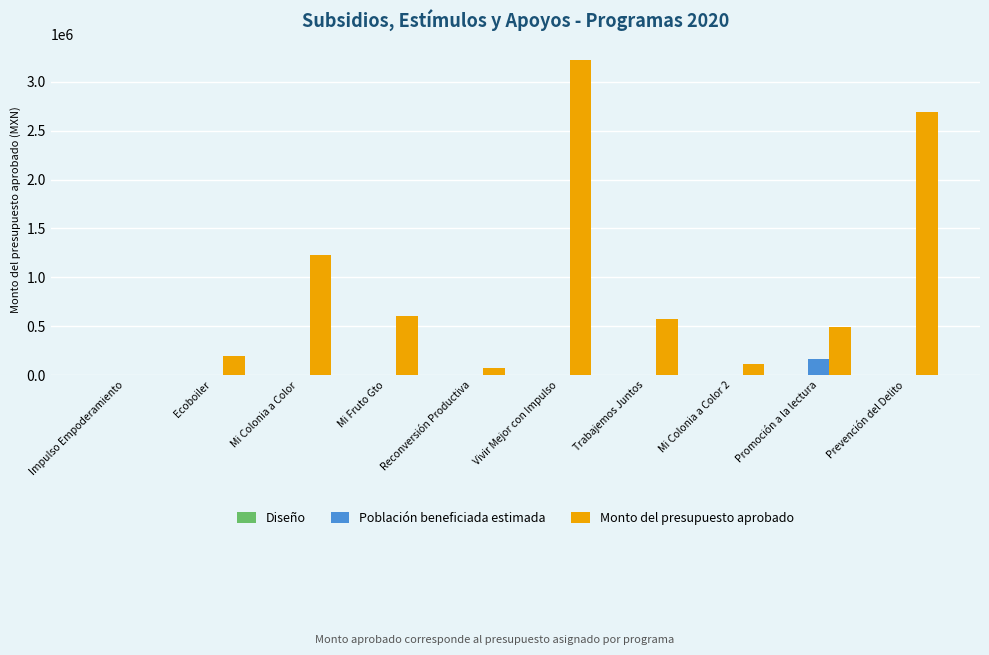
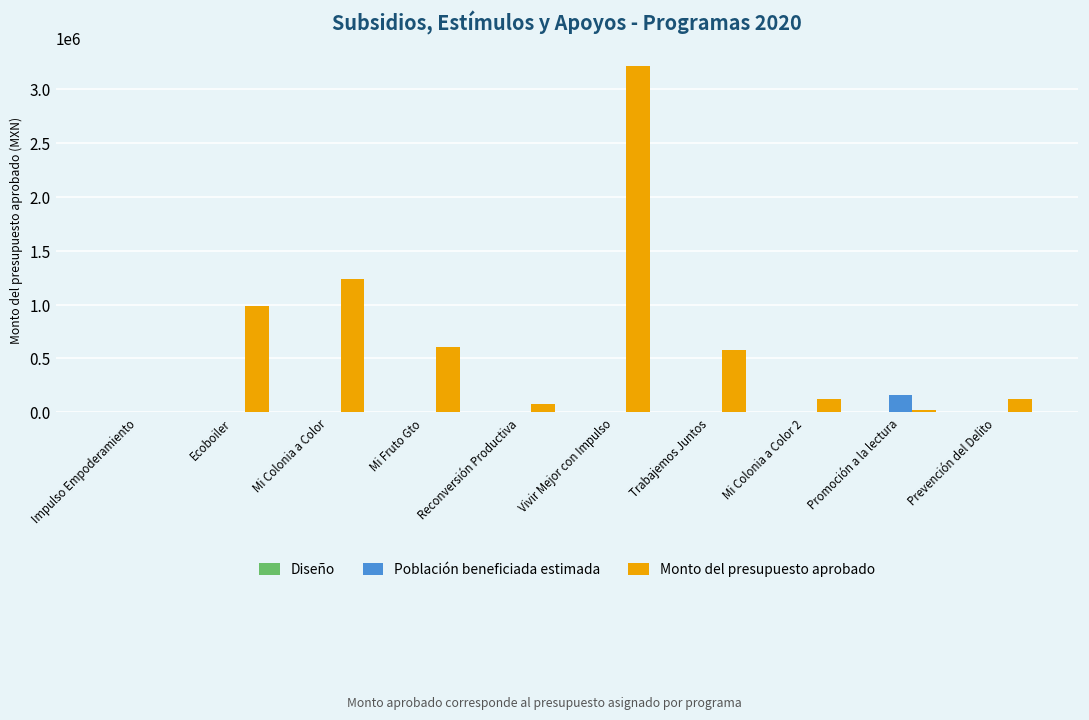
  {
    "Población beneficiada estimada": {
      "Promoción a la lectura": 200000,
      "Prevención del Delito": 0
    },
    "Monto del presupuesto aprobado": {
      "Impulso Empoderamiento": 0,
-     "Ecoboiler": 200000,
+     "Ecoboiler": 1000000,
      "Mi Colonia a Color": 1200000,
      "Mi Fruto Gto": 600000,
      "Reconversión Productiva": 100000,
      "Vivir Mejor con Impulso": 3200000,
      "Trabajemos Juntos": 600000,
      "Mi Colonia a Color 2": 100000,
-     "Promoción a la lectura": 500000,
-     "Prevención del Delito": 2700000
+     "Promoción a la lectura": 0,
+     "Prevención del Delito": 100000
    }
  }
